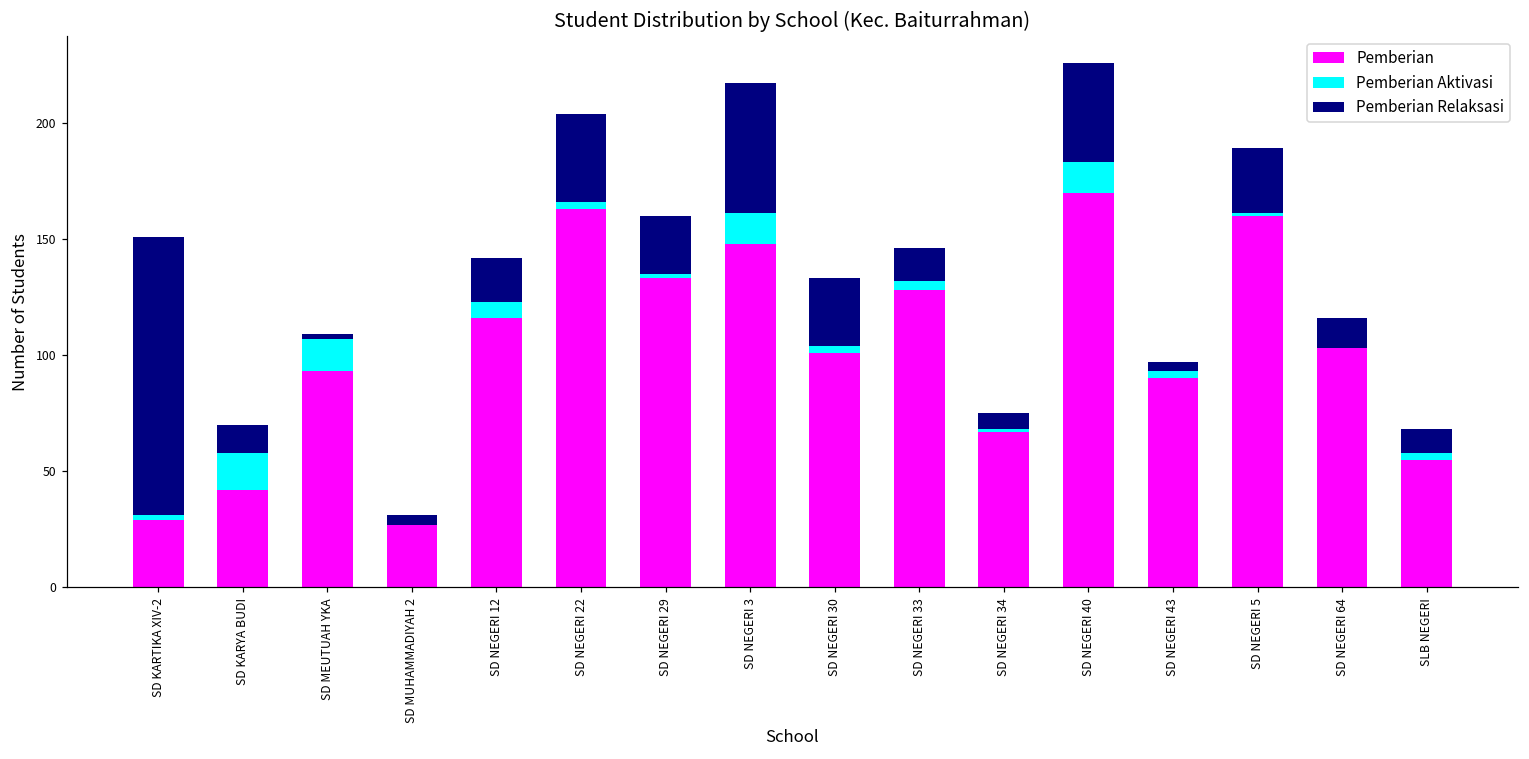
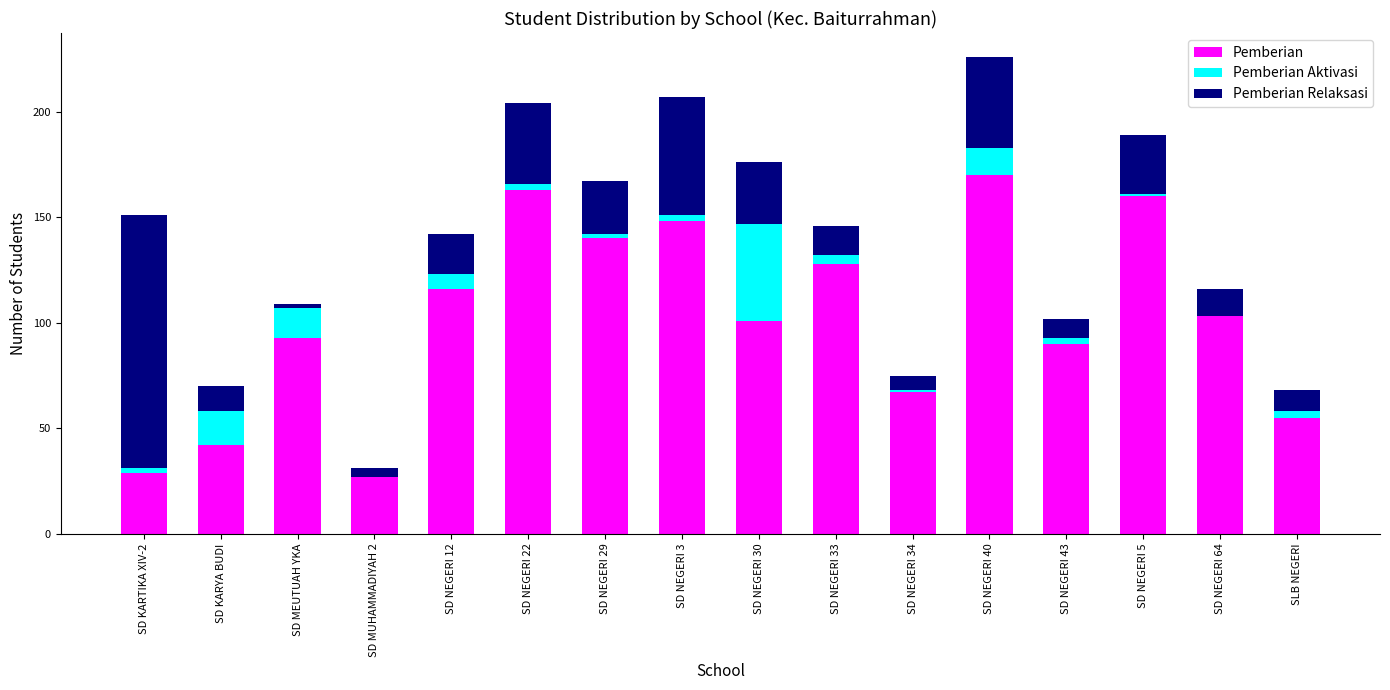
  {
    "Pemberian": {
      "SD KARTIKA XIV-2": 29,
      "SD KARYA BUDI": 42,
      "SD MEUTUAH YKA": 93,
      "SD MUHAMMADIYAH 2": 27,
      "SD NEGERI 12": 116,
      "SD NEGERI 22": 163,
-     "SD NEGERI 29": 133,
+     "SD NEGERI 29": 140,
      "SD NEGERI 3": 148,
      "SD NEGERI 30": 101,
      "SD NEGERI 33": 128,
      "SD NEGERI 34": 67,
      "SD NEGERI 40": 170,
      "SD NEGERI 43": 90,
      "SD NEGERI 5": 160,
      "SD NEGERI 64": 103,
      "SLB NEGERI": 55
    },
    "Pemberian Aktivasi": {
      "SD KARTIKA XIV-2": 2,
      "SD KARYA BUDI": 16,
      "SD MEUTUAH YKA": 14,
      "SD MUHAMMADIYAH 2": 0,
      "SD NEGERI 12": 7,
      "SD NEGERI 22": 3,
      "SD NEGERI 29": 2,
-     "SD NEGERI 3": 13,
-     "SD NEGERI 30": 3,
+     "SD NEGERI 3": 3,
+     "SD NEGERI 30": 46,
      "SD NEGERI 33": 4,
      "SD NEGERI 40": 13,
      "SD NEGERI 43": 3,
      "SD NEGERI 64": 0,
      "SLB NEGERI": 3
    },
    "Pemberian Relaksasi": {
      "SD KARTIKA XIV-2": 120,
      "SD KARYA BUDI": 12,
      "SD MEUTUAH YKA": 2,
      "SD MUHAMMADIYAH 2": 4,
      "SD NEGERI 12": 19,
      "SD NEGERI 22": 38,
      "SD NEGERI 29": 25,
      "SD NEGERI 3": 56,
      "SD NEGERI 30": 29,
      "SD NEGERI 33": 14,
      "SD NEGERI 34": 7,
      "SD NEGERI 40": 43,
-     "SD NEGERI 43": 4,
+     "SD NEGERI 43": 9,
      "SD NEGERI 5": 28,
      "SD NEGERI 64": 13,
      "SLB NEGERI": 10
    }
  }
